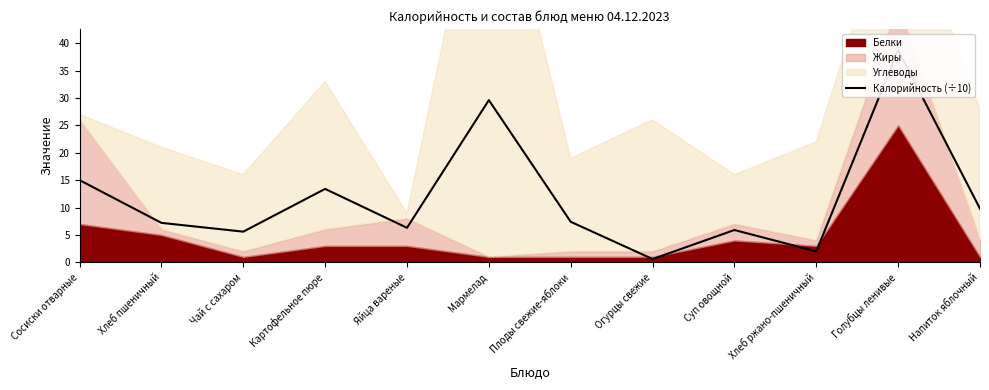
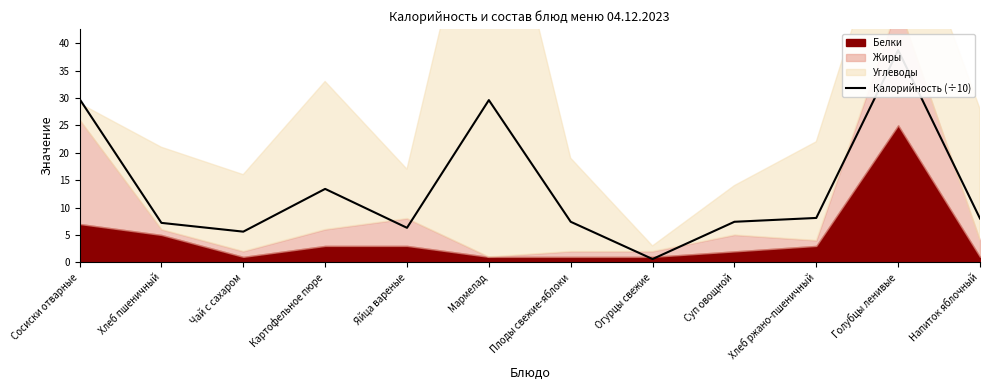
  {
    "Калорийность (÷10)": {
-     "Сосиски отварные": 15,
+     "Сосиски отварные": 30,
      "Хлеб пшеничный": 7,
      "Чай с сахаром": 6,
      "Картофельное пюре": 13,
      "Яйца вареные": 6,
      "Мармелад": 30,
      "Плоды свежие-яблоки": 7,
-     "Суп овощной": 6,
-     "Хлеб ржано-пшеничный": 2,
-     "Напиток яблочный": 10
+     "Суп овощной": 7,
+     "Хлеб ржано-пшеничный": 8,
+     "Напиток яблочный": 8
    },
    "Белки": {
      "Сосиски отварные": 7,
      "Хлеб пшеничный": 5,
      "Чай с сахаром": 1,
      "Картофельное пюре": 3,
      "Яйца вареные": 3,
      "Плоды свежие-яблоки": 1,
-     "Суп овощной": 4,
+     "Суп овощной": 2,
      "Хлеб ржано-пшеничный": 3,
      "Голубцы ленивые": 25,
      "Напиток яблочный": 1
    },
    "Жиры": {
      "Сосиски отварные": 19,
      "Хлеб пшеничный": 1,
      "Чай с сахаром": 1,
      "Картофельное пюре": 3,
      "Яйца вареные": 5,
      "Плоды свежие-яблоки": 1,
      "Огурцы свежие": 1,
      "Суп овощной": 3,
      "Хлеб ржано-пшеничный": 1,
      "Напиток яблочный": 3
    },
    "Углеводы": {
-     "Сосиски отварные": 1,
+     "Сосиски отварные": 3,
      "Хлеб пшеничный": 15,
      "Чай с сахаром": 14,
      "Картофельное пюре": 27,
-     "Яйца вареные": 1,
+     "Яйца вареные": 9,
      "Плоды свежие-яблоки": 17,
-     "Огурцы свежие": 24,
+     "Огурцы свежие": 1,
      "Суп овощной": 9,
      "Хлеб ржано-пшеничный": 18,
      "Напиток яблочный": 24
    }
  }
